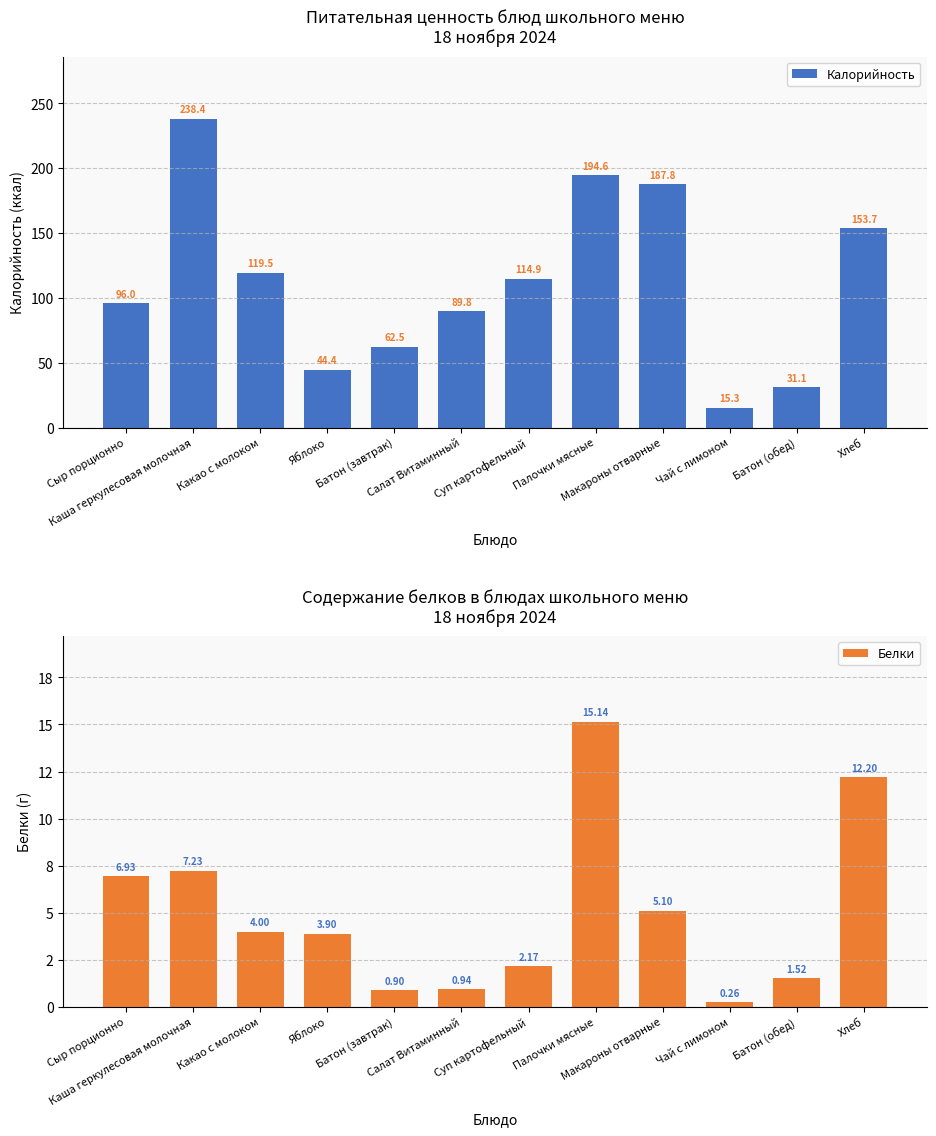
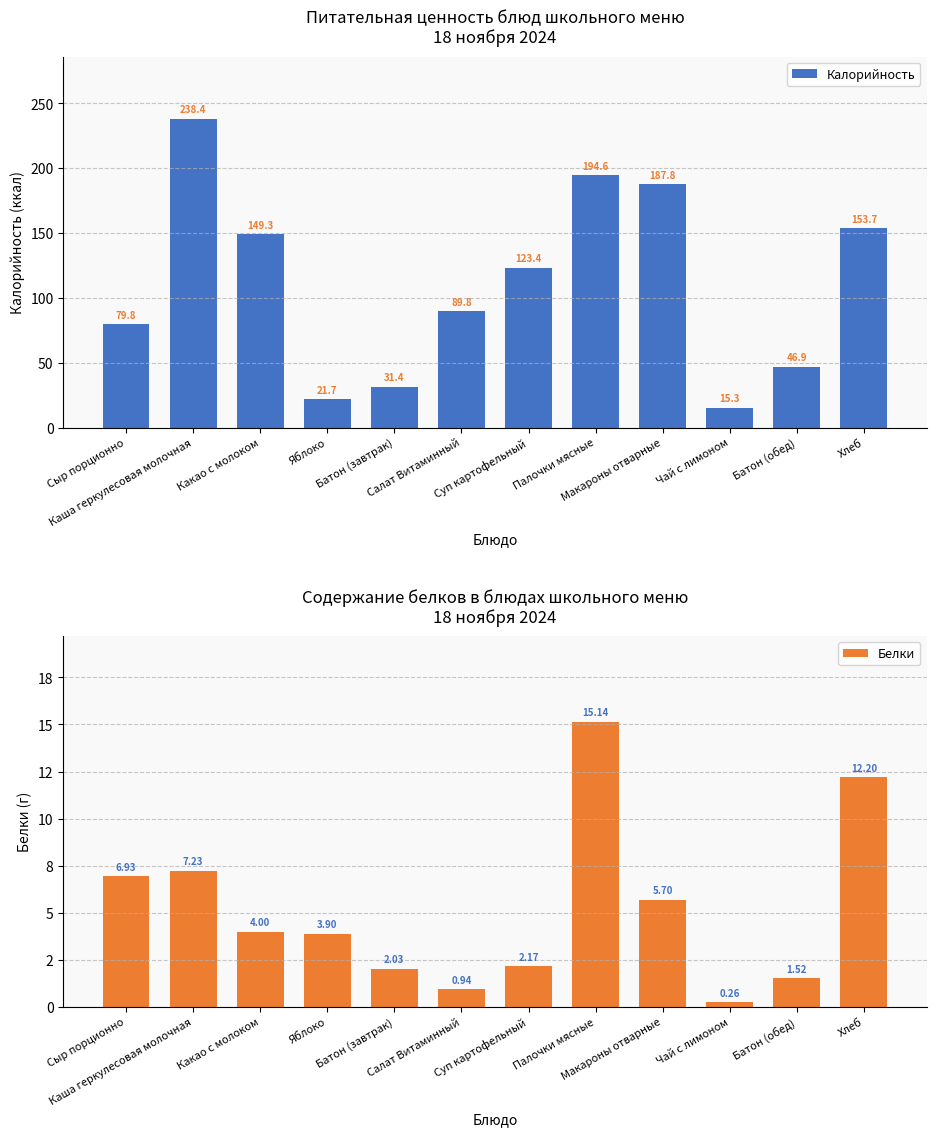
  {
    "Питательная ценность блюд школьного меню 18 ноября 2024": {
-     "Сыр порционно": 96.0,
+     "Сыр порционно": 79.8,
      "Каша геркулесовая молочная": 238.4,
-     "Какао с молоком": 119.5,
-     "Яблоко": 44.4,
-     "Батон (завтрак)": 62.5,
+     "Какао с молоком": 149.3,
+     "Яблоко": 21.7,
+     "Батон (завтрак)": 31.4,
      "Салат Витаминный": 89.8,
-     "Суп картофельный": 114.9,
+     "Суп картофельный": 123.4,
      "Палочки мясные": 194.6,
      "Макароны отварные": 187.8,
      "Чай с лимоном": 15.3,
-     "Батон (обед)": 31.1,
+     "Батон (обед)": 46.9,
      "Хлеб": 153.7
    },
    "Содержание белков в блюдах школьного меню 18 ноября 2024": {
      "Сыр порционно": 6.93,
      "Каша геркулесовая молочная": 7.23,
      "Какао с молоком": 4.00,
      "Яблоко": 3.90,
-     "Батон (завтрак)": 0.90,
+     "Батон (завтрак)": 2.03,
      "Салат Витаминный": 0.94,
      "Суп картофельный": 2.17,
      "Палочки мясные": 15.14,
-     "Макароны отварные": 5.10,
+     "Макароны отварные": 5.70,
      "Чай с лимоном": 0.26,
      "Батон (обед)": 1.52,
      "Хлеб": 12.20
    }
  }
